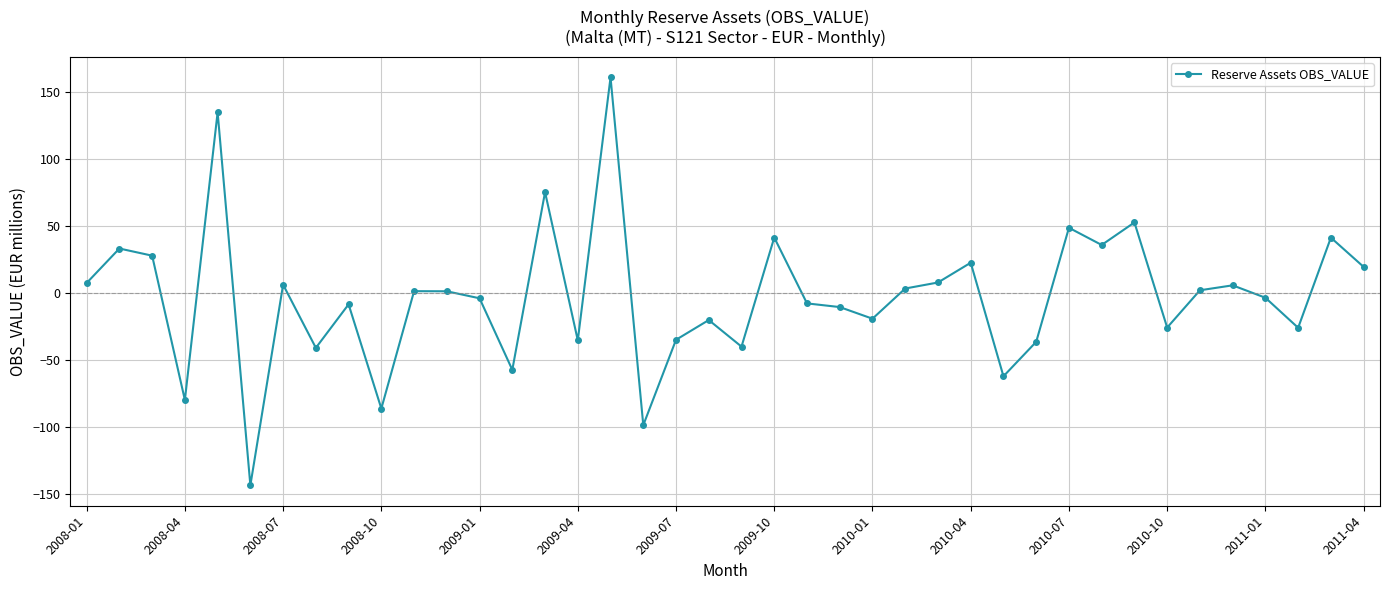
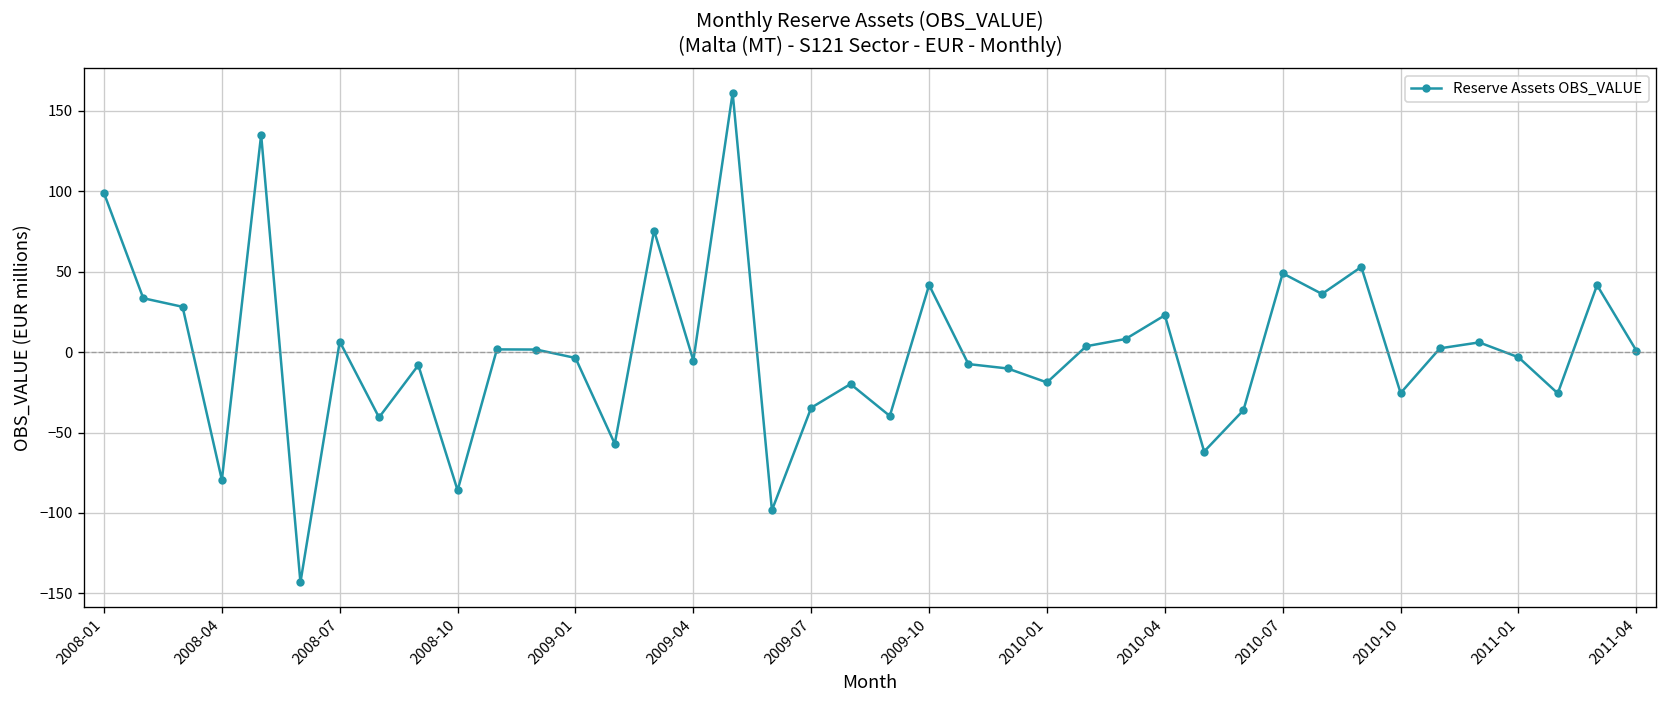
  {
-   "2008-01": 8,
+   "2008-01": 99,
    "2008-04": -79,
    "2008-07": 7,
    "2008-10": -86,
    "2009-01": -4,
-   "2009-04": -35,
+   "2009-04": -5,
    "2009-07": -35,
    "2009-10": 42,
    "2010-01": -19,
    "2010-04": 23,
    "2010-07": 49,
    "2010-10": -25,
    "2011-01": -3,
-   "2011-04": 20
+   "2011-04": 1
  }
